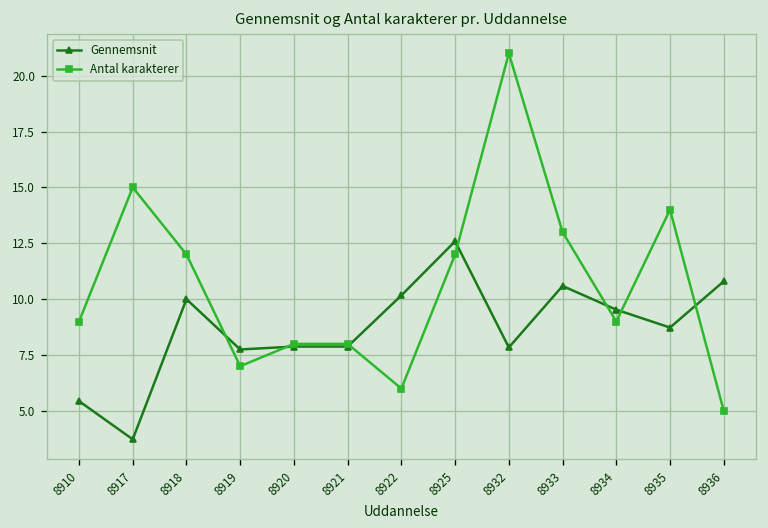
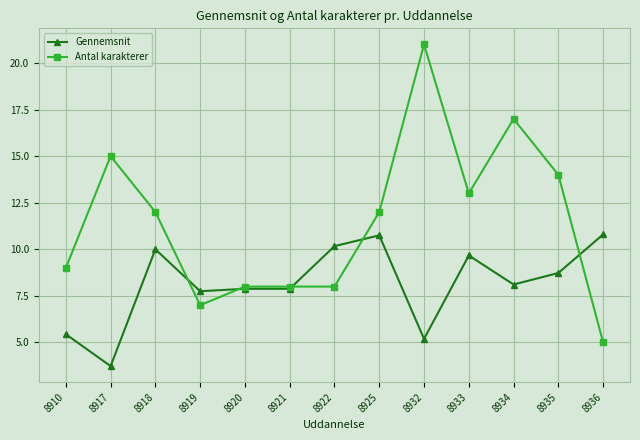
  {
    "Gennemsnit": {
      "8910": 5.4,
      "8917": 3.7,
      "8918": 10.0,
      "8919": 7.8,
      "8922": 10.2,
-     "8925": 12.6,
-     "8932": 7.8,
-     "8933": 10.6,
-     "8934": 9.5,
+     "8925": 10.8,
+     "8932": 5.2,
+     "8933": 9.7,
+     "8934": 8.1,
      "8935": 8.7,
      "8936": 10.8
    },
    "Antal karakterer": {
      "8910": 9,
      "8917": 15,
      "8918": 12,
      "8919": 7,
-     "8922": 6,
+     "8922": 8,
      "8925": 12,
      "8932": 21,
      "8933": 13,
-     "8934": 9,
+     "8934": 17,
      "8935": 14,
      "8936": 5
    }
  }
